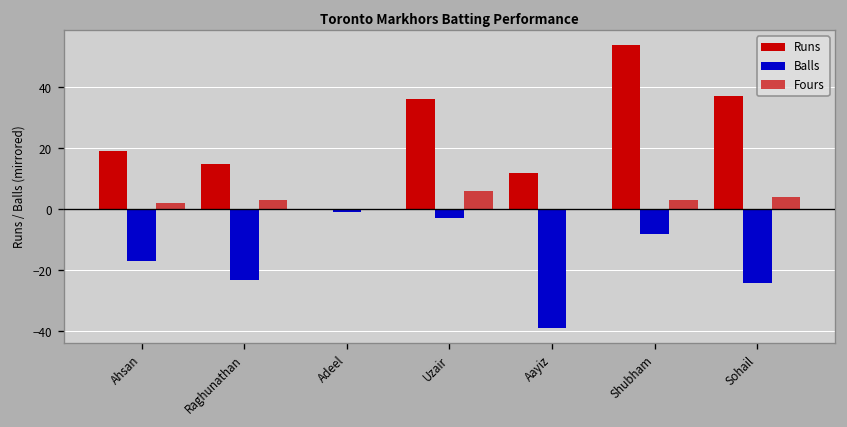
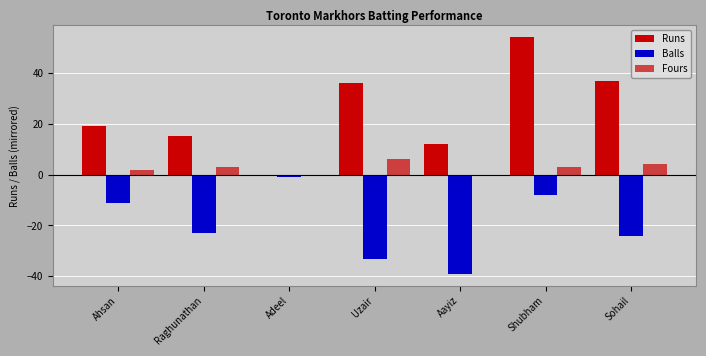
  {
    "Balls": {
-     "Ahsan": -17,
+     "Ahsan": -11,
      "Raghunathan": -23,
      "Adeel": -1,
-     "Uzair": -3,
+     "Uzair": -33,
      "Aayiz": -39,
      "Shubham": -8,
      "Sohail": -24
    }
  }
